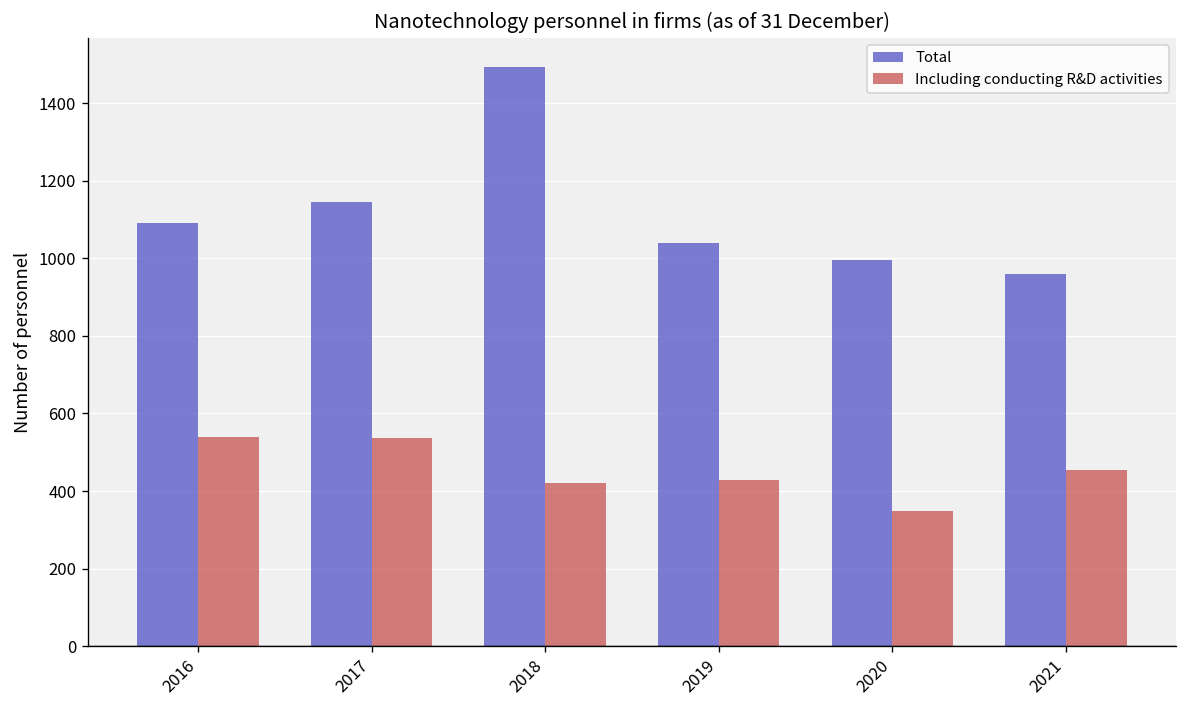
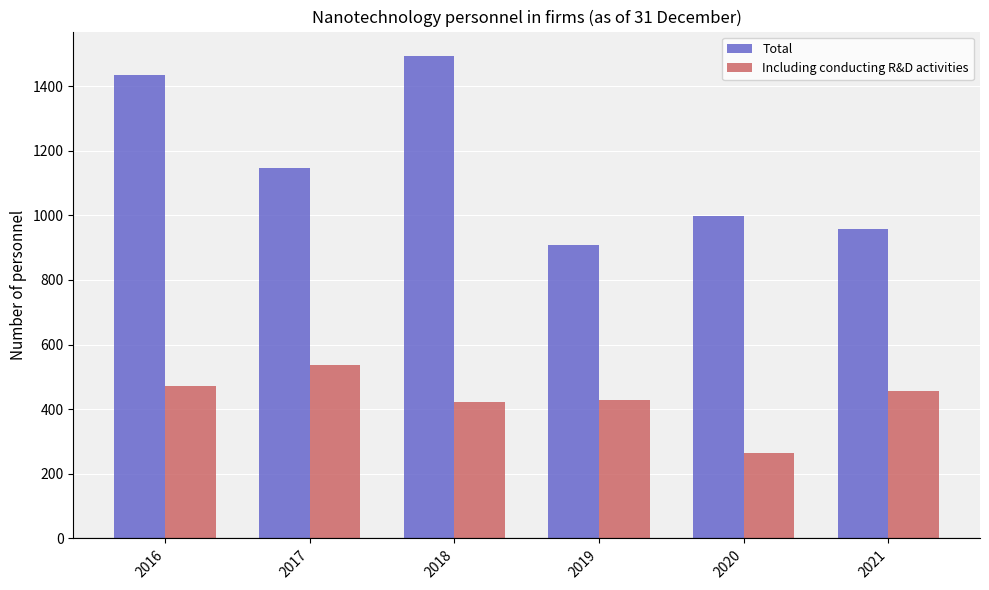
  {
    "Total": {
-     "2016": 1090,
+     "2016": 1430,
      "2017": 1150,
      "2018": 1490,
-     "2019": 1040,
+     "2019": 910,
      "2020": 1000,
      "2021": 960
    },
    "Including conducting R&D activities": {
-     "2016": 540,
+     "2016": 470,
      "2017": 540,
      "2018": 420,
      "2019": 430,
-     "2020": 350,
+     "2020": 270,
      "2021": 460
    }
  }
